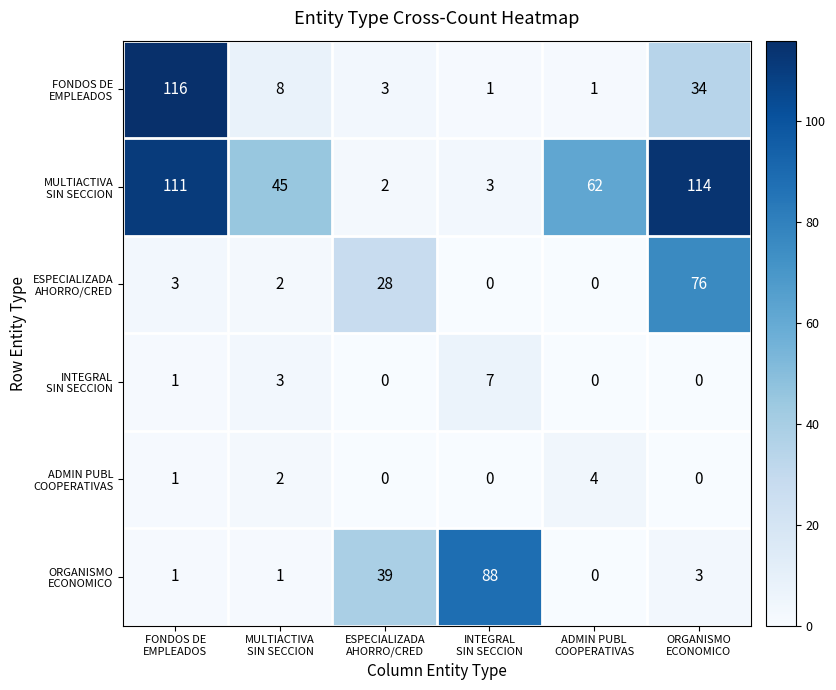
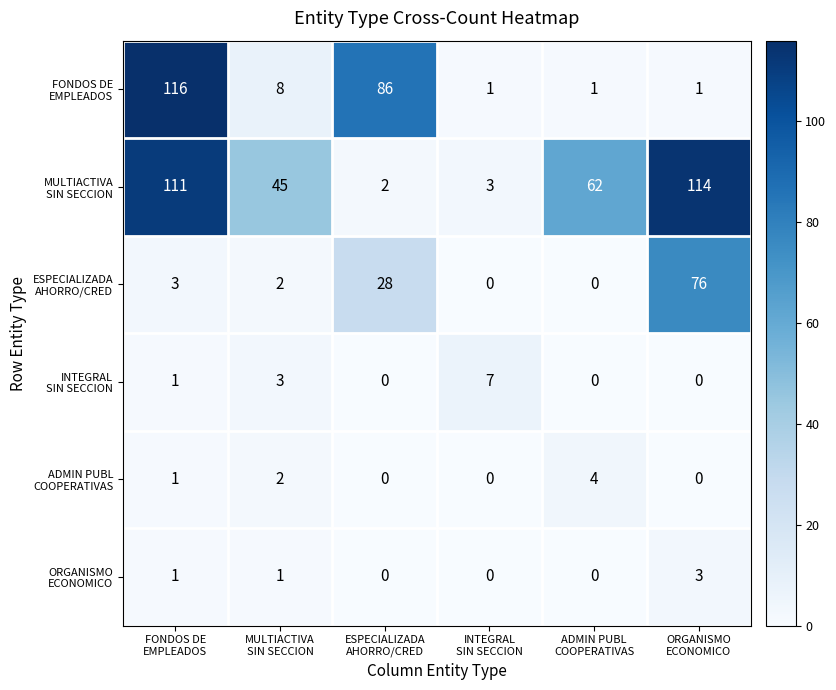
  {
    "FONDOS DE EMPLEADOS": {
      "FONDOS DE EMPLEADOS": 116,
      "MULTIACTIVA SIN SECCION": 8,
-     "ESPECIALIZADA AHORRO/CRED": 3,
+     "ESPECIALIZADA AHORRO/CRED": 86,
      "INTEGRAL SIN SECCION": 1,
      "ADMIN PUBL COOPERATIVAS": 1,
-     "ORGANISMO ECONOMICO": 34
+     "ORGANISMO ECONOMICO": 1
    },
    "MULTIACTIVA SIN SECCION": {
      "FONDOS DE EMPLEADOS": 111,
      "MULTIACTIVA SIN SECCION": 45,
      "ESPECIALIZADA AHORRO/CRED": 2,
      "INTEGRAL SIN SECCION": 3,
      "ADMIN PUBL COOPERATIVAS": 62,
      "ORGANISMO ECONOMICO": 114
    },
    "ESPECIALIZADA AHORRO/CRED": {
      "FONDOS DE EMPLEADOS": 3,
      "MULTIACTIVA SIN SECCION": 2,
      "ESPECIALIZADA AHORRO/CRED": 28,
      "INTEGRAL SIN SECCION": 0,
      "ADMIN PUBL COOPERATIVAS": 0,
      "ORGANISMO ECONOMICO": 76
    },
    "INTEGRAL SIN SECCION": {
      "FONDOS DE EMPLEADOS": 1,
      "MULTIACTIVA SIN SECCION": 3,
      "ESPECIALIZADA AHORRO/CRED": 0,
      "INTEGRAL SIN SECCION": 7,
      "ADMIN PUBL COOPERATIVAS": 0,
      "ORGANISMO ECONOMICO": 0
    },
    "ADMIN PUBL COOPERATIVAS": {
      "FONDOS DE EMPLEADOS": 1,
      "MULTIACTIVA SIN SECCION": 2,
      "ESPECIALIZADA AHORRO/CRED": 0,
      "INTEGRAL SIN SECCION": 0,
      "ADMIN PUBL COOPERATIVAS": 4,
      "ORGANISMO ECONOMICO": 0
    },
    "ORGANISMO ECONOMICO": {
      "FONDOS DE EMPLEADOS": 1,
      "MULTIACTIVA SIN SECCION": 1,
-     "ESPECIALIZADA AHORRO/CRED": 39,
-     "INTEGRAL SIN SECCION": 88,
+     "ESPECIALIZADA AHORRO/CRED": 0,
+     "INTEGRAL SIN SECCION": 0,
      "ADMIN PUBL COOPERATIVAS": 0,
      "ORGANISMO ECONOMICO": 3
    }
  }
